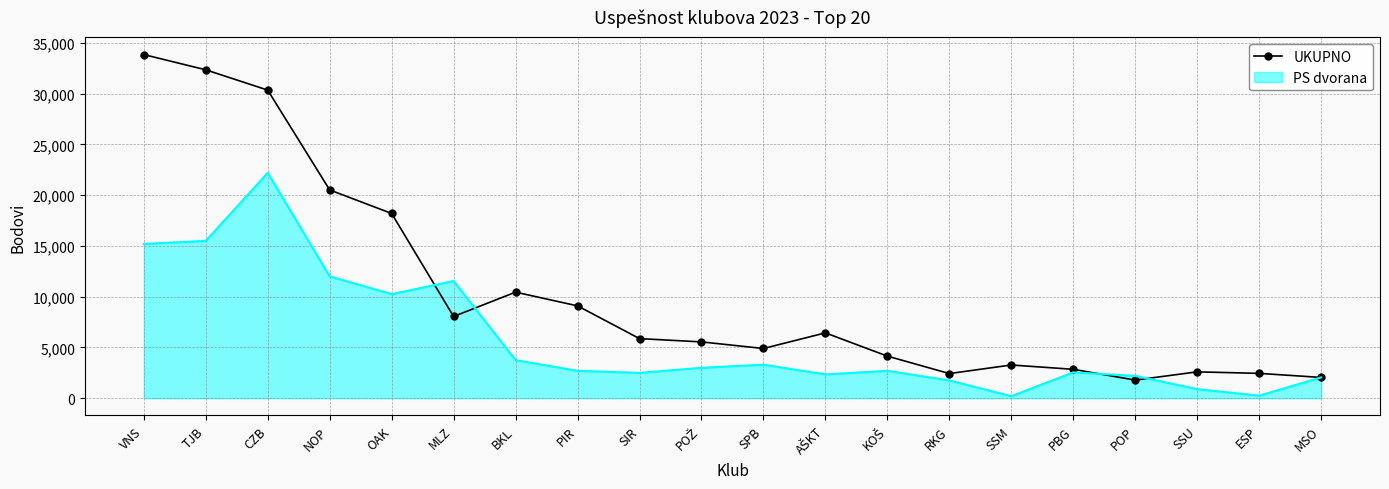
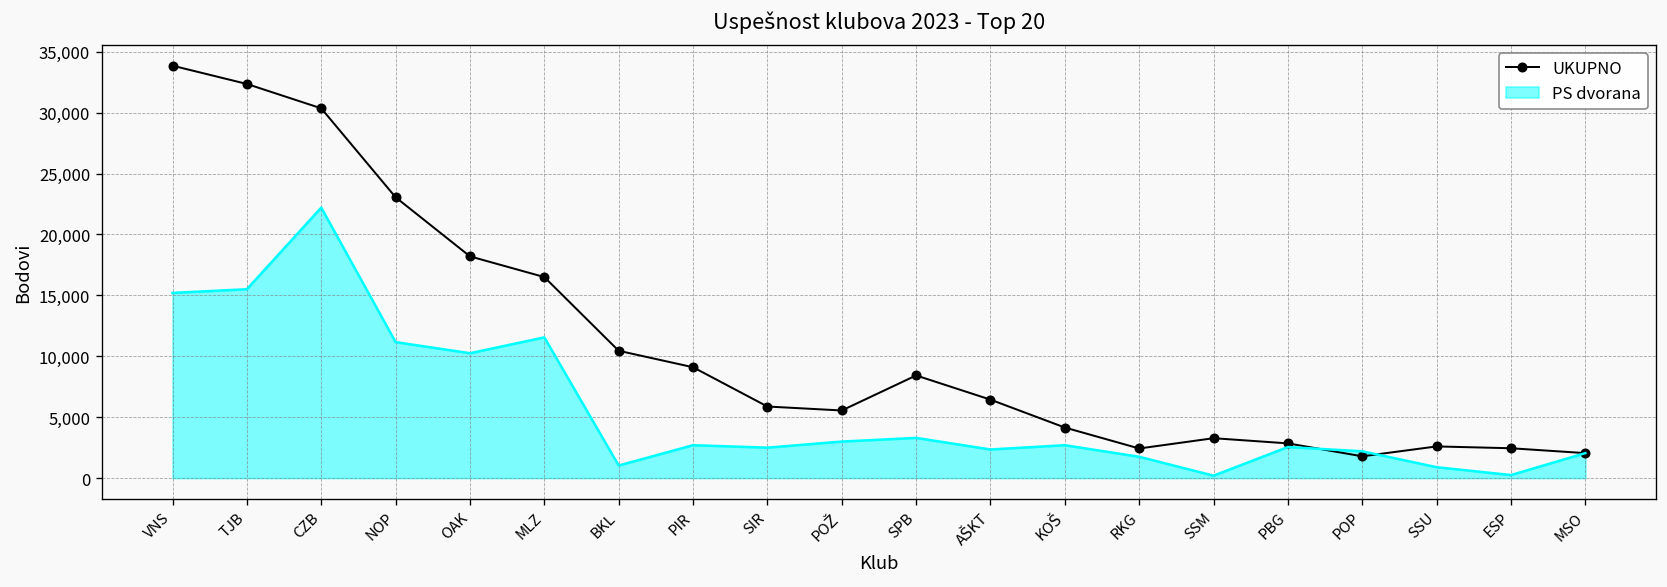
  {
    "UKUPNO": {
      "VNS": "33,900",
      "TJB": "32,400",
      "CZB": "30,400",
-     "NOP": "20,500",
+     "NOP": "23,100",
      "OAK": "18,200",
-     "MLZ": "8,100",
+     "MLZ": "16,500",
      "BKL": "10,500",
      "PIR": "9,100",
      "SIR": "5,900",
      "POŽ": "5,600",
-     "SPB": "4,900",
+     "SPB": "8,400",
      "AŠKT": "6,400",
      "KOŠ": "4,200",
      "RKG": "2,400",
      "SSM": "3,300",
      "PBG": "2,900",
      "POP": "1,800",
      "SSU": "2,600",
      "ESP": "2,500"
    },
    "PS dvorana": {
      "VNS": "15,200",
      "TJB": "15,500",
      "CZB": "22,200",
-     "NOP": "12,000",
+     "NOP": "11,200",
      "OAK": "10,300",
      "MLZ": "11,600",
-     "BKL": "3,800",
+     "BKL": "1,000",
      "PIR": "2,700",
      "SIR": "2,500",
      "POŽ": "3,000",
      "SPB": "3,300",
      "AŠKT": "2,400",
      "KOŠ": "2,700",
      "RKG": "1,800",
      "SSM": "200",
      "PBG": "2,600",
      "POP": "2,200",
      "SSU": "900",
      "ESP": "300"
    }
  }
